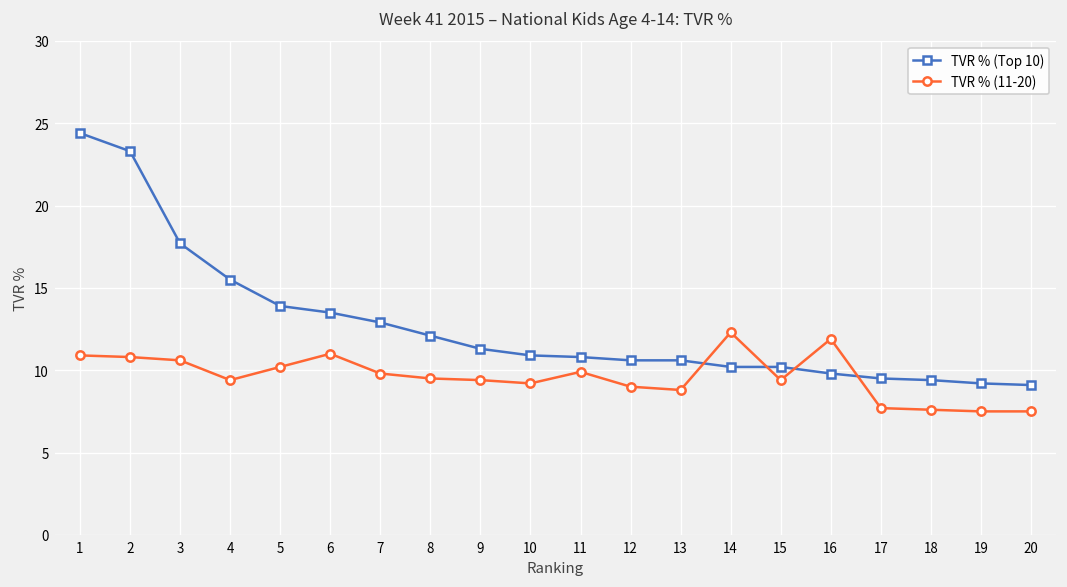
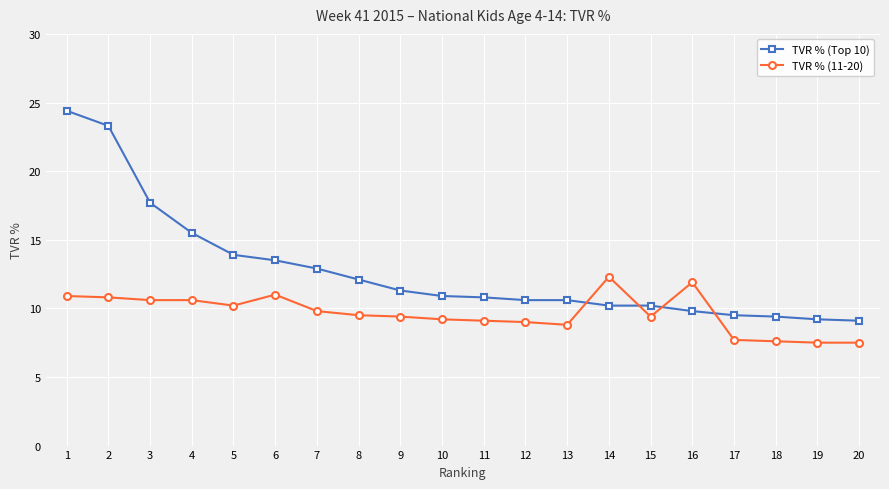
  {
    "TVR % (Top 10)": {
      "1": 24.4,
      "2": 23.3,
      "3": 17.7,
      "4": 15.5,
      "5": 13.9,
      "6": 13.5,
      "7": 12.9,
      "8": 12.1,
      "9": 11.3,
      "10": 10.9,
      "11": 10.8,
      "12": 10.6,
      "13": 10.6,
      "14": 10.2,
      "15": 10.2,
      "16": 9.8,
      "17": 9.5,
      "18": 9.4,
      "19": 9.2,
      "20": 9.1
    },
    "TVR % (11-20)": {
      "1": 10.9,
      "2": 10.8,
      "3": 10.6,
-     "4": 9.4,
+     "4": 10.6,
      "5": 10.2,
      "6": 11.0,
      "7": 9.8,
      "8": 9.5,
      "9": 9.4,
      "10": 9.2,
-     "11": 9.9,
+     "11": 9.1,
      "12": 9.0,
      "13": 8.8,
      "14": 12.3,
      "15": 9.4,
      "16": 11.9,
      "17": 7.7,
      "18": 7.6,
      "19": 7.5,
      "20": 7.5
    }
  }
